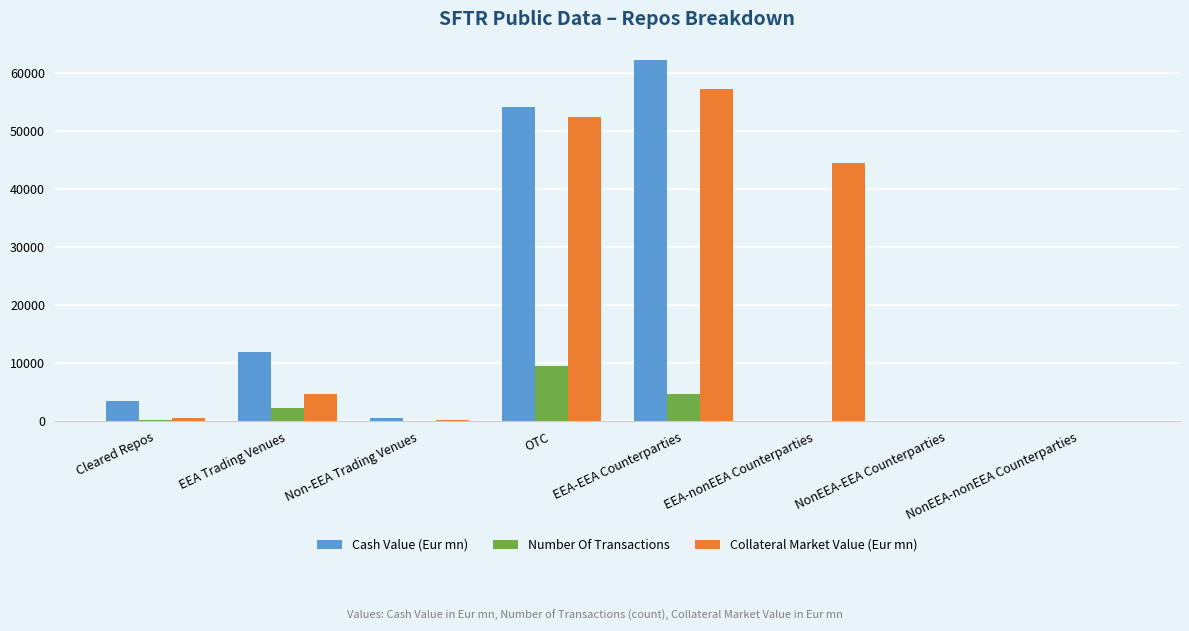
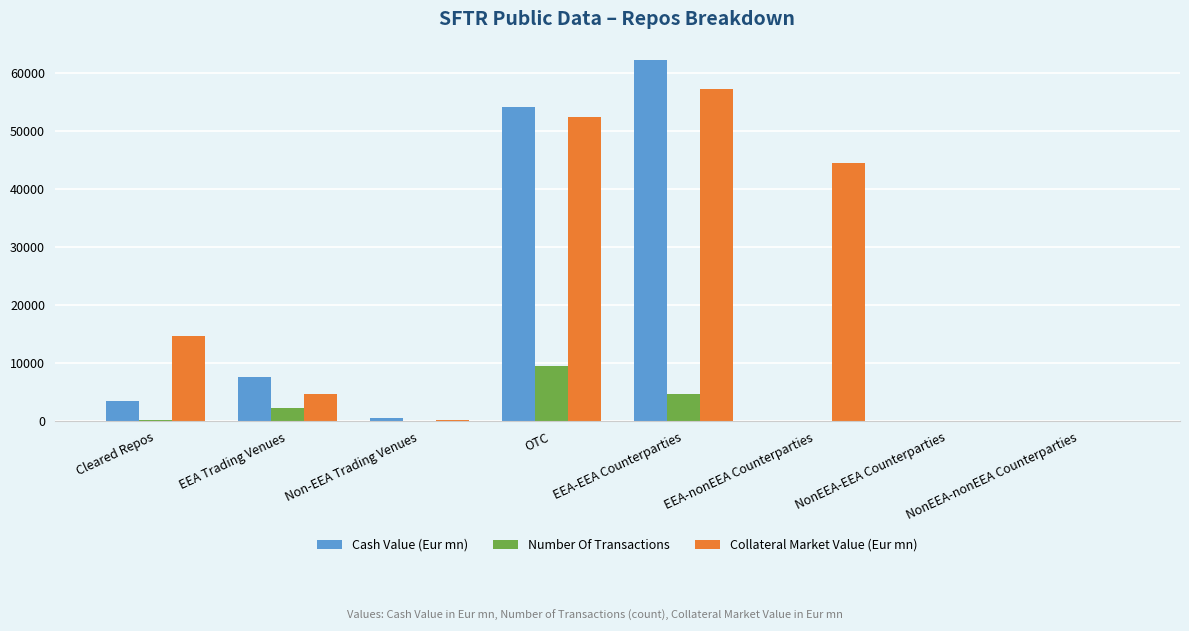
  {
    "Cash Value (Eur mn)": {
      "Cleared Repos": 3000,
-     "EEA Trading Venues": 12000,
+     "EEA Trading Venues": 8000,
      "Non-EEA Trading Venues": 1000,
      "OTC": 54000,
      "EEA-EEA Counterparties": 62000,
      "NonEEA-EEA Counterparties": 0,
      "NonEEA-nonEEA Counterparties": 0
    },
    "Number Of Transactions": {
      "EEA Trading Venues": 2000,
      "OTC": 9000,
      "EEA-EEA Counterparties": 5000,
      "NonEEA-EEA Counterparties": 0,
      "NonEEA-nonEEA Counterparties": 0
    },
    "Collateral Market Value (Eur mn)": {
-     "Cleared Repos": 1000,
+     "Cleared Repos": 15000,
      "EEA Trading Venues": 5000,
      "OTC": 52000,
      "EEA-EEA Counterparties": 57000,
      "EEA-nonEEA Counterparties": 44000,
      "NonEEA-EEA Counterparties": 0,
      "NonEEA-nonEEA Counterparties": 0
    }
  }
